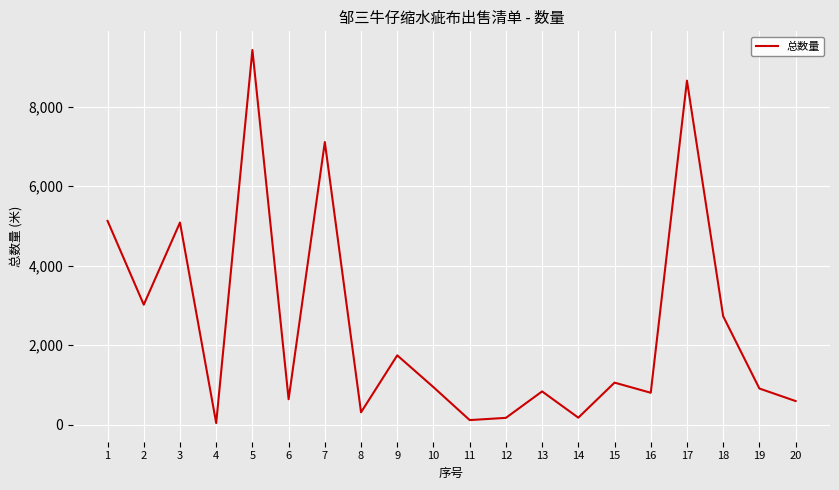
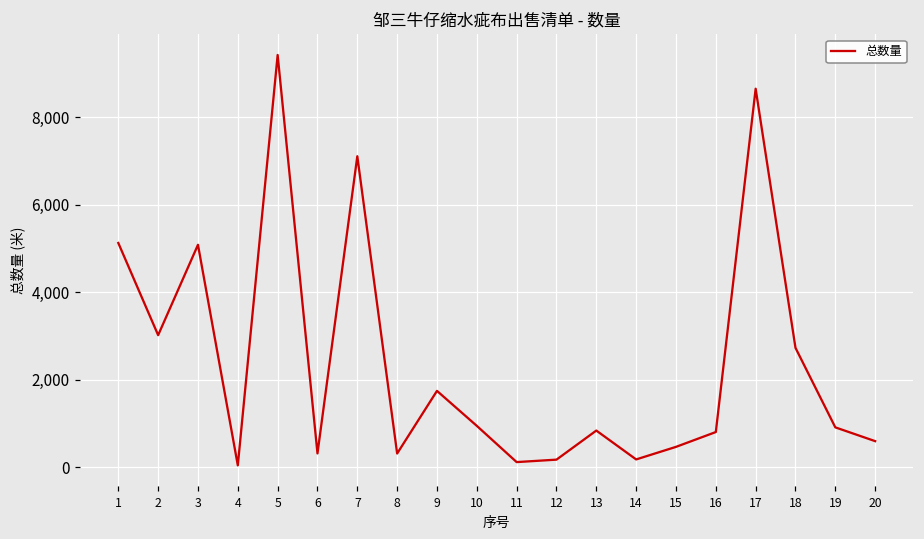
  {
    "1": "5,100",
    "2": "3,000",
    "3": "5,100",
    "4": "0",
    "5": "9,400",
-   "6": "600",
+   "6": "300",
    "7": "7,100",
    "8": "300",
    "9": "1,700",
    "10": "900",
    "11": "100",
    "12": "200",
    "13": "800",
    "14": "200",
-   "15": "1,100",
+   "15": "500",
    "16": "800",
    "17": "8,700",
    "18": "2,700",
    "19": "900",
    "20": "600"
  }
